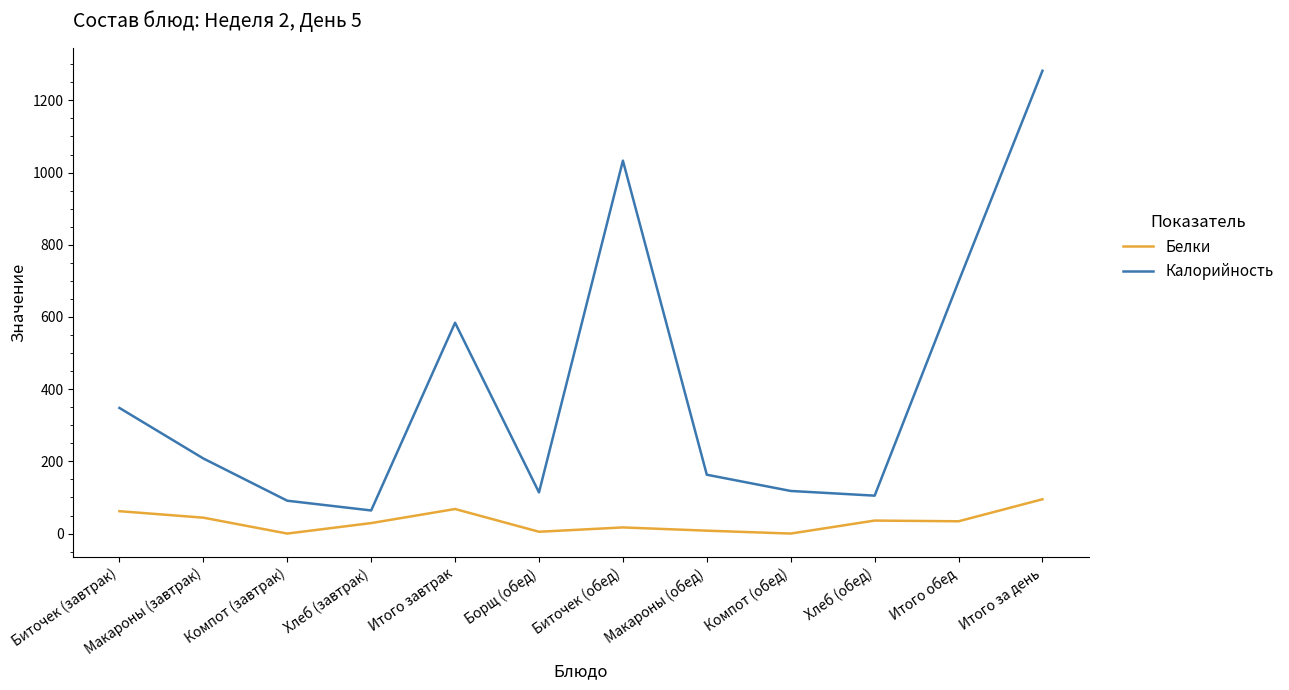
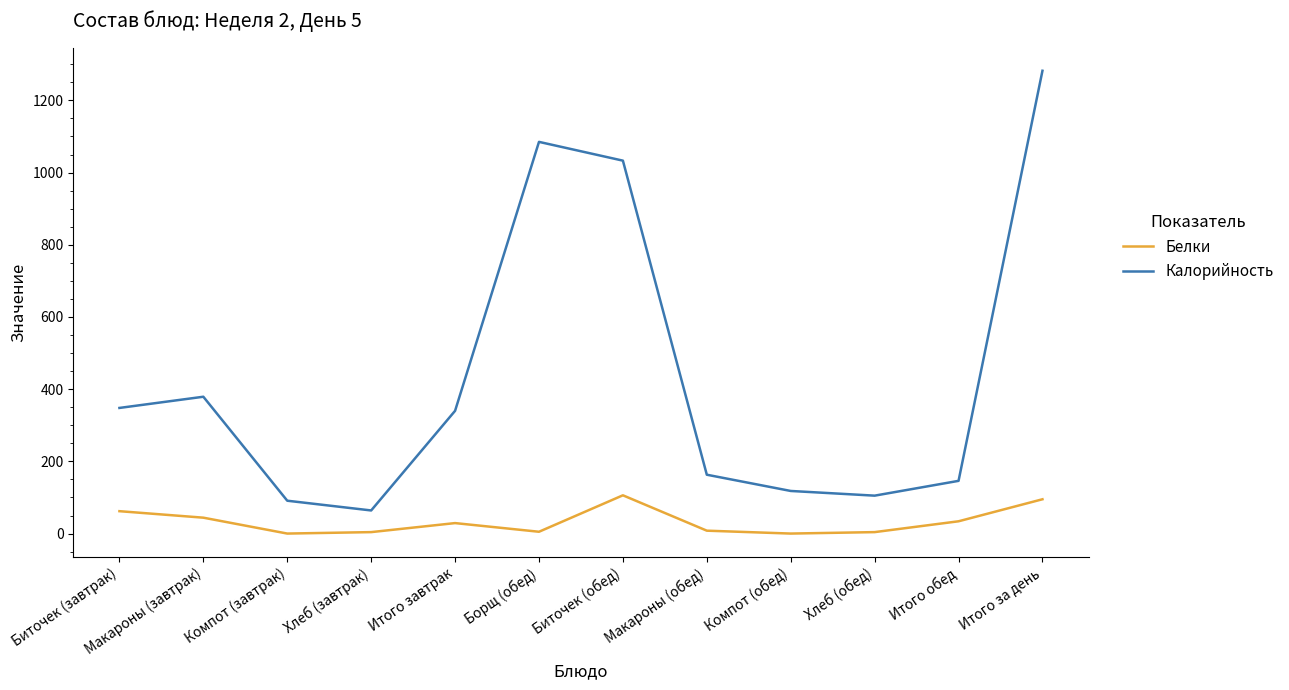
  {
    "Белки": {
      "Биточек (завтрак)": 60,
      "Макароны (завтрак)": 40,
      "Компот (завтрак)": 0,
-     "Хлеб (завтрак)": 30,
-     "Итого завтрак": 70,
+     "Хлеб (завтрак)": 0,
+     "Итого завтрак": 30,
      "Борщ (обед)": 10,
-     "Биточек (обед)": 20,
+     "Биточек (обед)": 110,
      "Макароны (обед)": 10,
      "Компот (обед)": 0,
-     "Хлеб (обед)": 40,
+     "Хлеб (обед)": 0,
      "Итого обед": 30,
      "Итого за день": 100
    },
    "Калорийность": {
      "Биточек (завтрак)": 350,
-     "Макароны (завтрак)": 210,
+     "Макароны (завтрак)": 380,
      "Компот (завтрак)": 90,
      "Хлеб (завтрак)": 60,
-     "Итого завтрак": 580,
-     "Борщ (обед)": 110,
+     "Итого завтрак": 340,
+     "Борщ (обед)": 1090,
      "Биточек (обед)": 1030,
      "Макароны (обед)": 160,
      "Компот (обед)": 120,
      "Хлеб (обед)": 110,
-     "Итого обед": 700,
+     "Итого обед": 150,
      "Итого за день": 1280
    }
  }
